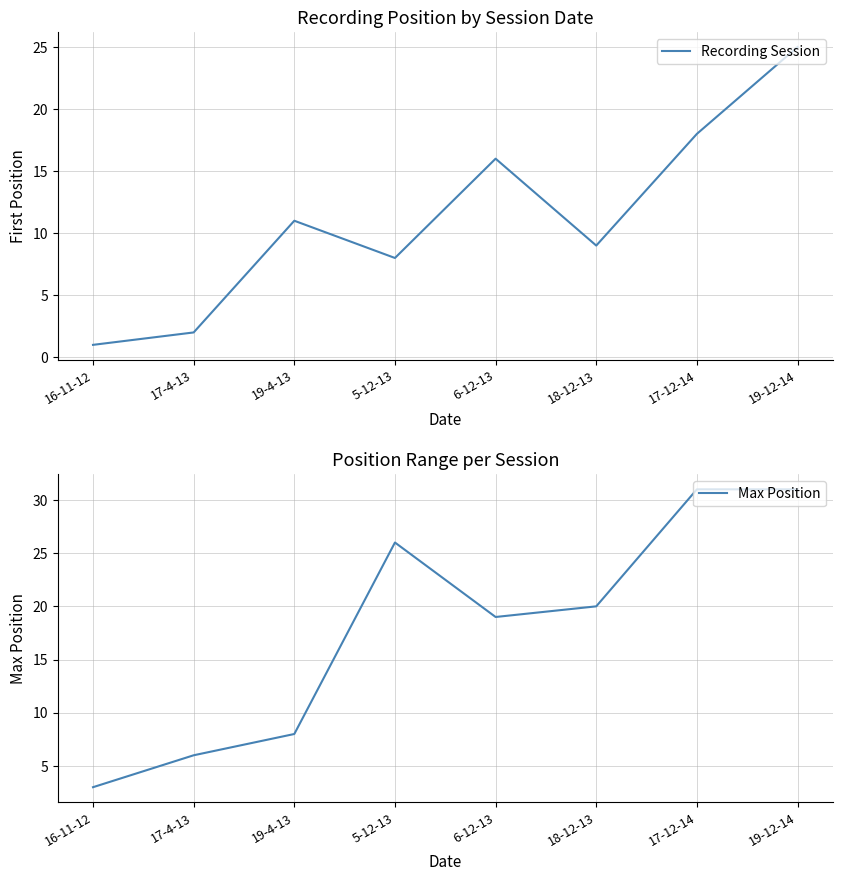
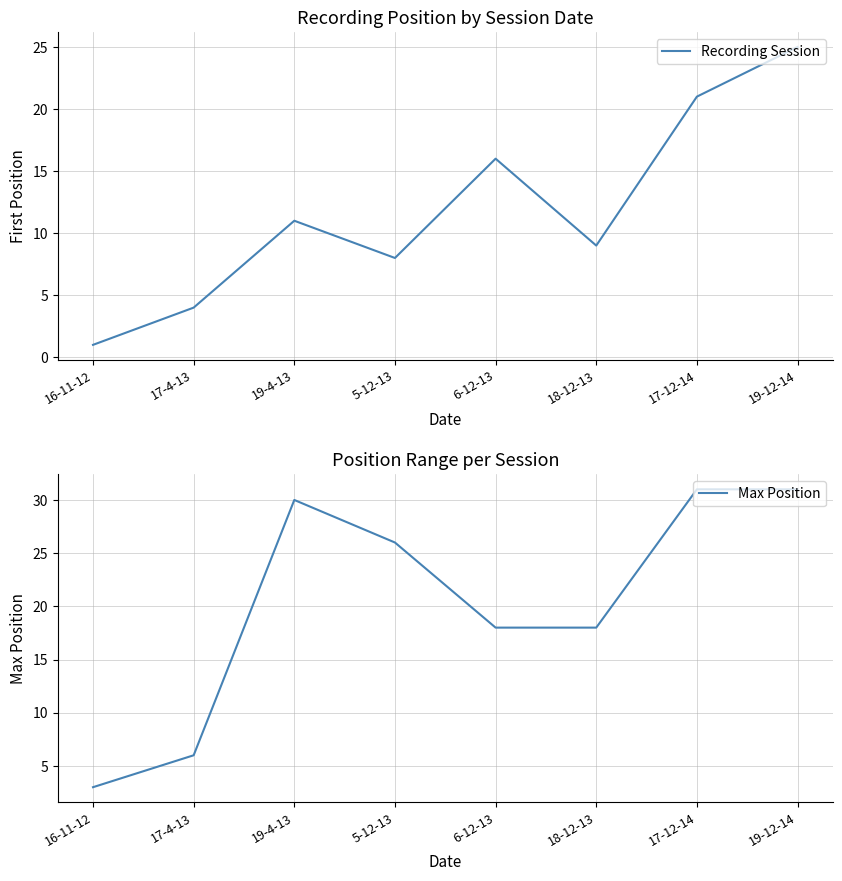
  {
    "Recording Position by Session Date": {
      "16-11-12": 1,
-     "17-4-13": 2,
+     "17-4-13": 4,
      "19-4-13": 11,
      "5-12-13": 8,
      "6-12-13": 16,
      "18-12-13": 9,
-     "17-12-14": 18
+     "17-12-14": 21
    },
    "Position Range per Session": {
      "16-11-12": 3,
      "17-4-13": 6,
-     "19-4-13": 8,
+     "19-4-13": 30,
      "5-12-13": 26,
-     "6-12-13": 19,
-     "18-12-13": 20
+     "6-12-13": 18,
+     "18-12-13": 18
    }
  }
